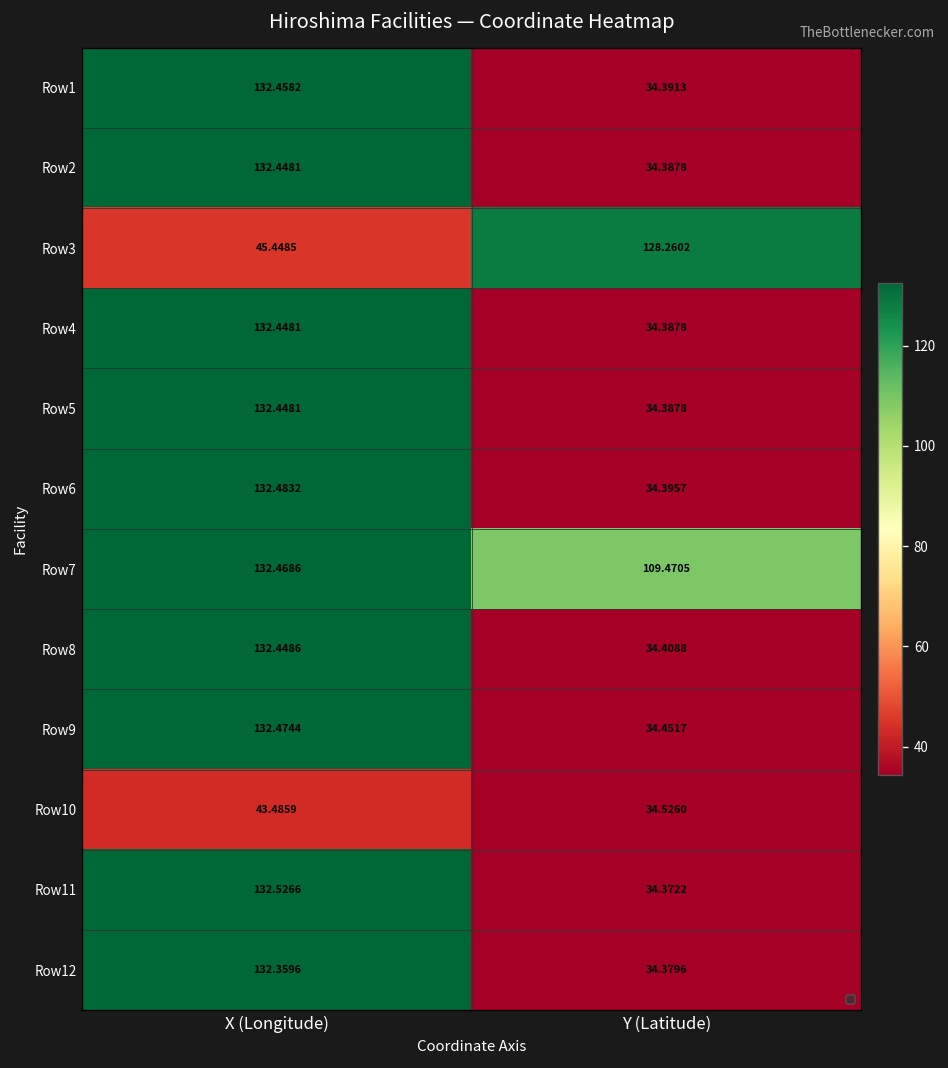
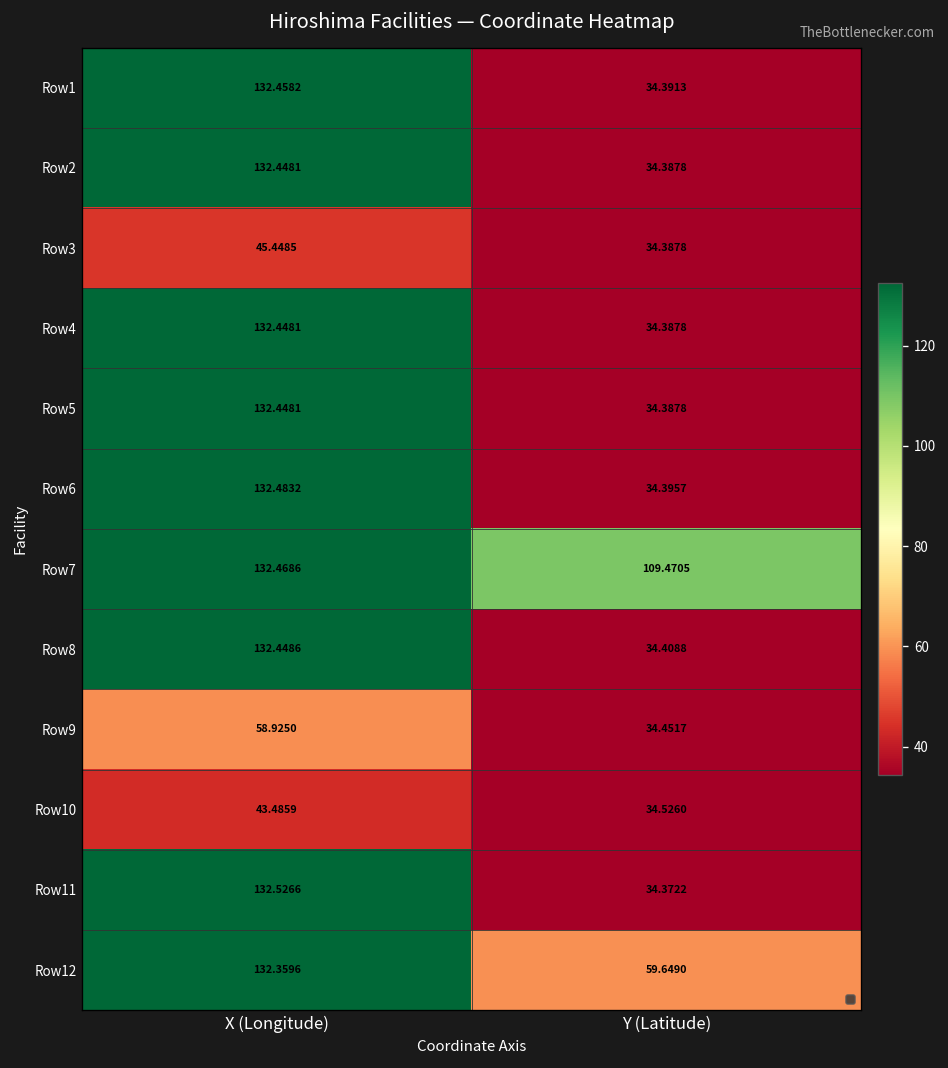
  {
    "Row1": {
      "X (Longitude)": 132.4582,
      "Y (Latitude)": 34.3913
    },
    "Row2": {
      "X (Longitude)": 132.4481,
      "Y (Latitude)": 34.3878
    },
    "Row3": {
      "X (Longitude)": 45.4485,
-     "Y (Latitude)": 128.2602
+     "Y (Latitude)": 34.3878
    },
    "Row4": {
      "X (Longitude)": 132.4481,
      "Y (Latitude)": 34.3878
    },
    "Row5": {
      "X (Longitude)": 132.4481,
      "Y (Latitude)": 34.3878
    },
    "Row6": {
      "X (Longitude)": 132.4832,
      "Y (Latitude)": 34.3957
    },
    "Row7": {
      "X (Longitude)": 132.4686,
      "Y (Latitude)": 109.4705
    },
    "Row8": {
      "X (Longitude)": 132.4486,
      "Y (Latitude)": 34.4088
    },
    "Row9": {
-     "X (Longitude)": 132.4744,
+     "X (Longitude)": 58.9250,
      "Y (Latitude)": 34.4517
    },
    "Row10": {
      "X (Longitude)": 43.4859,
      "Y (Latitude)": 34.5260
    },
    "Row11": {
      "X (Longitude)": 132.5266,
      "Y (Latitude)": 34.3722
    },
    "Row12": {
      "X (Longitude)": 132.3596,
-     "Y (Latitude)": 34.3796
+     "Y (Latitude)": 59.6490
    }
  }
